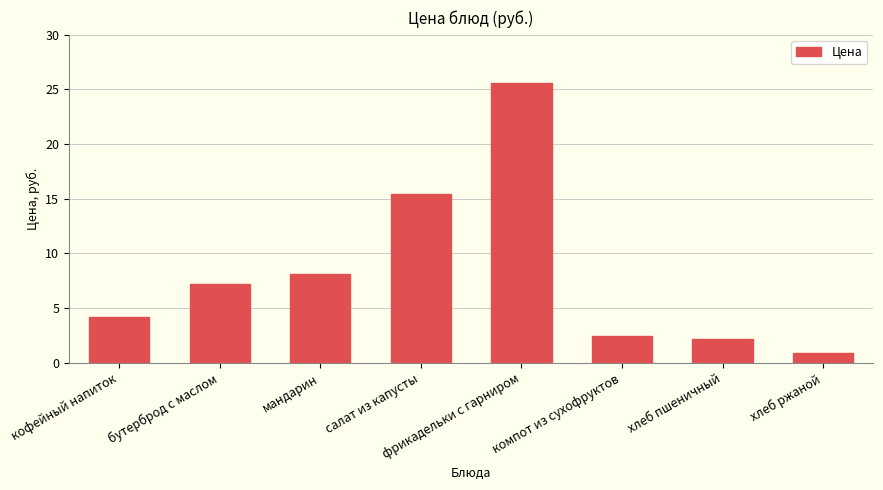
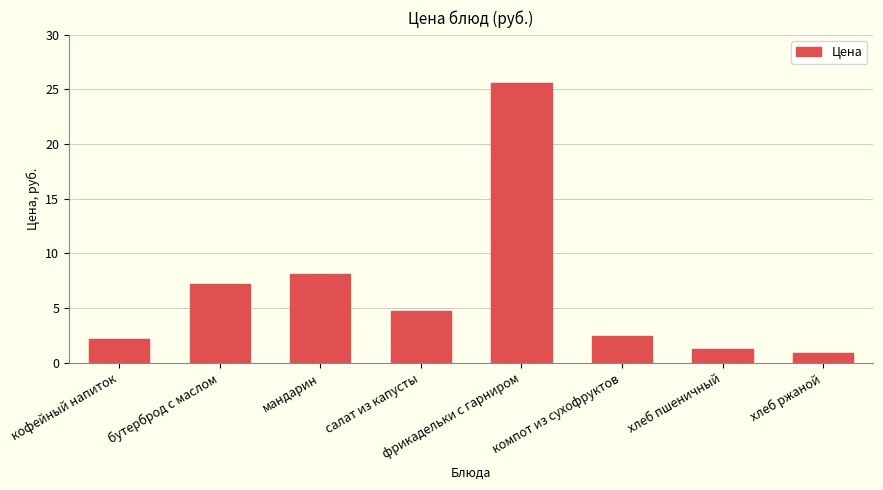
  {
-   "кофейный напиток": 4.2,
+   "кофейный напиток": 2.2,
    "бутерброд с маслом": 7.2,
    "мандарин": 8.1,
-   "салат из капусты": 15.4,
+   "салат из капусты": 4.7,
    "фрикадельки с гарниром": 25.6,
    "компот из сухофруктов": 2.5,
-   "хлеб пшеничный": 2.2,
+   "хлеб пшеничный": 1.2,
    "хлеб ржаной": 0.9
  }
